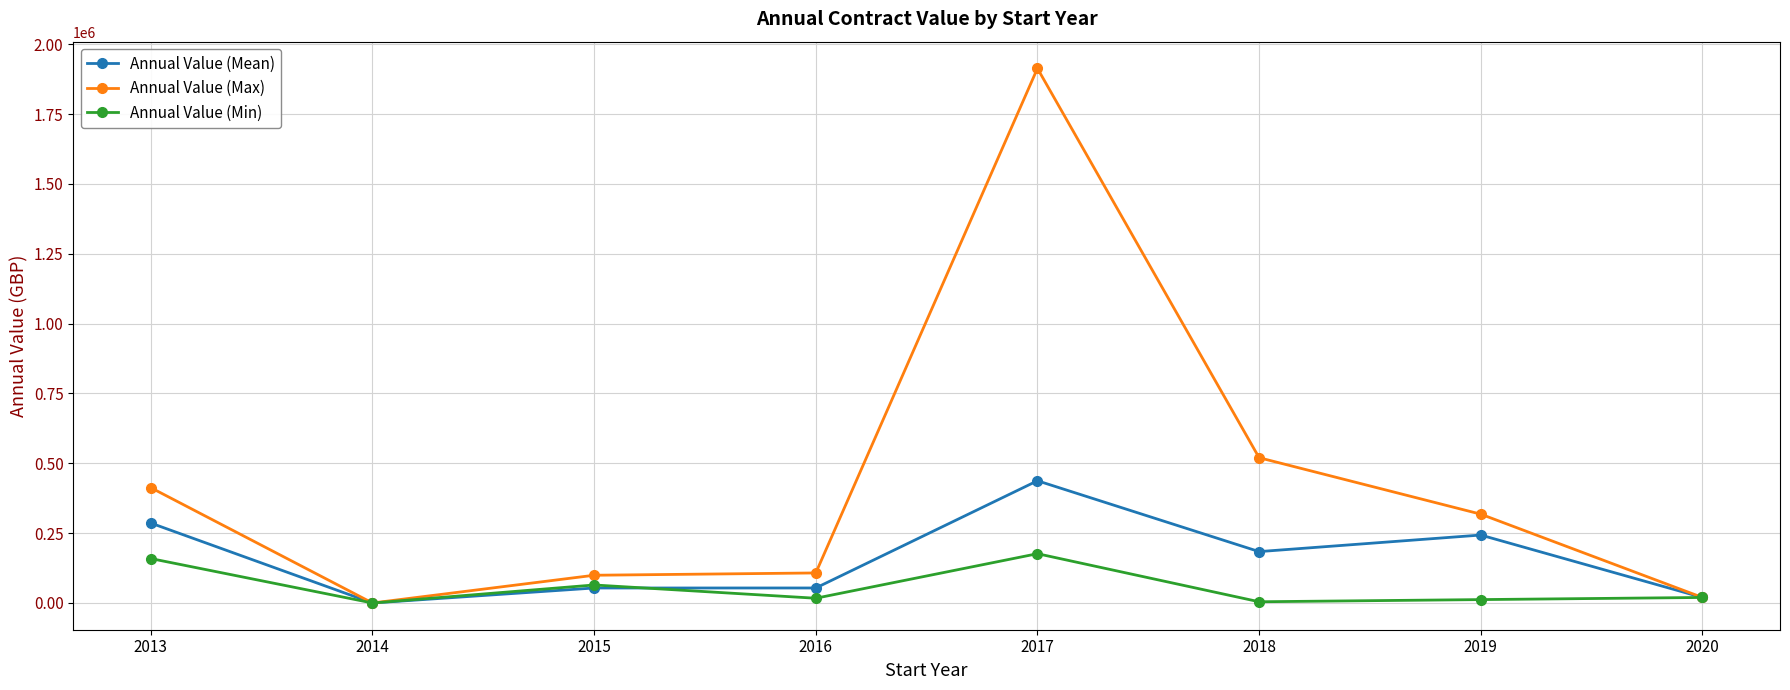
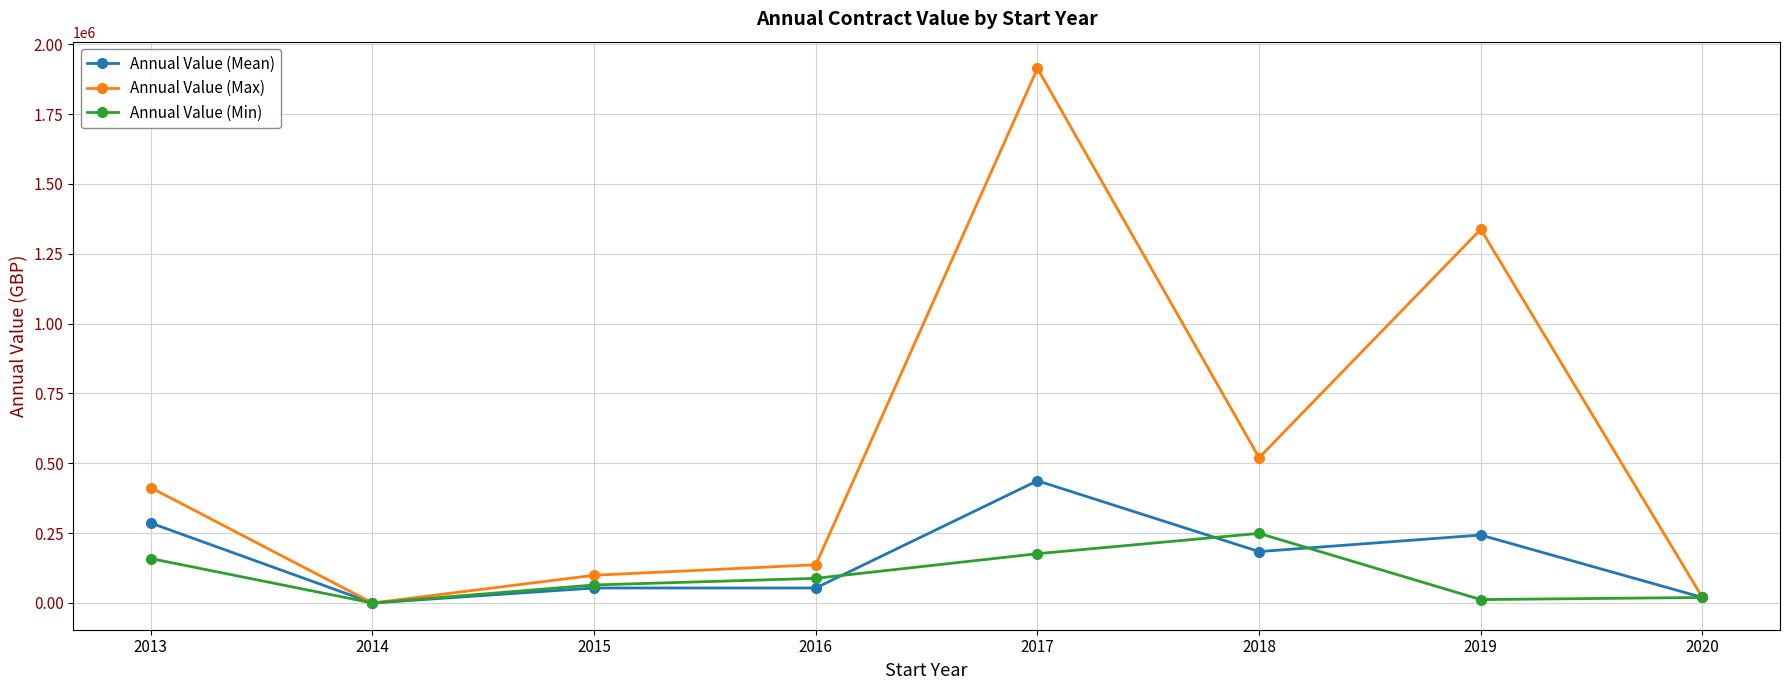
  {
    "Annual Value (Mean)": {
      "2013": 290000,
      "2015": 50000,
      "2016": 50000,
      "2017": 440000,
      "2018": 180000,
      "2019": 240000
    },
    "Annual Value (Max)": {
      "2013": 410000,
      "2015": 100000,
-     "2016": 110000,
+     "2016": 140000,
      "2017": 1910000,
      "2018": 520000,
-     "2019": 320000
+     "2019": 1340000
    },
    "Annual Value (Min)": {
      "2013": 160000,
      "2015": 60000,
-     "2016": 20000,
+     "2016": 90000,
      "2017": 180000,
-     "2018": 0,
+     "2018": 250000,
      "2019": 10000
    }
  }
